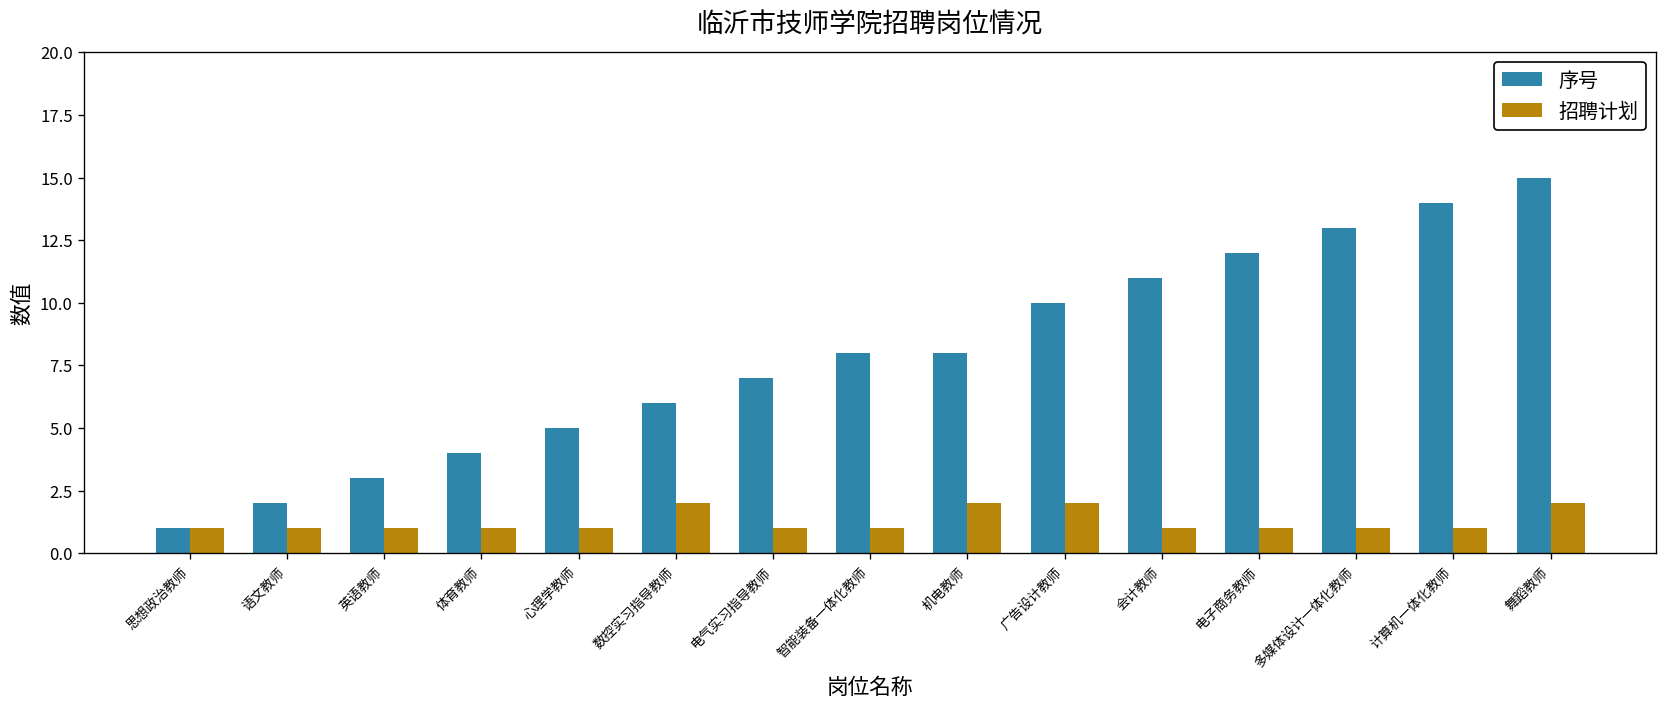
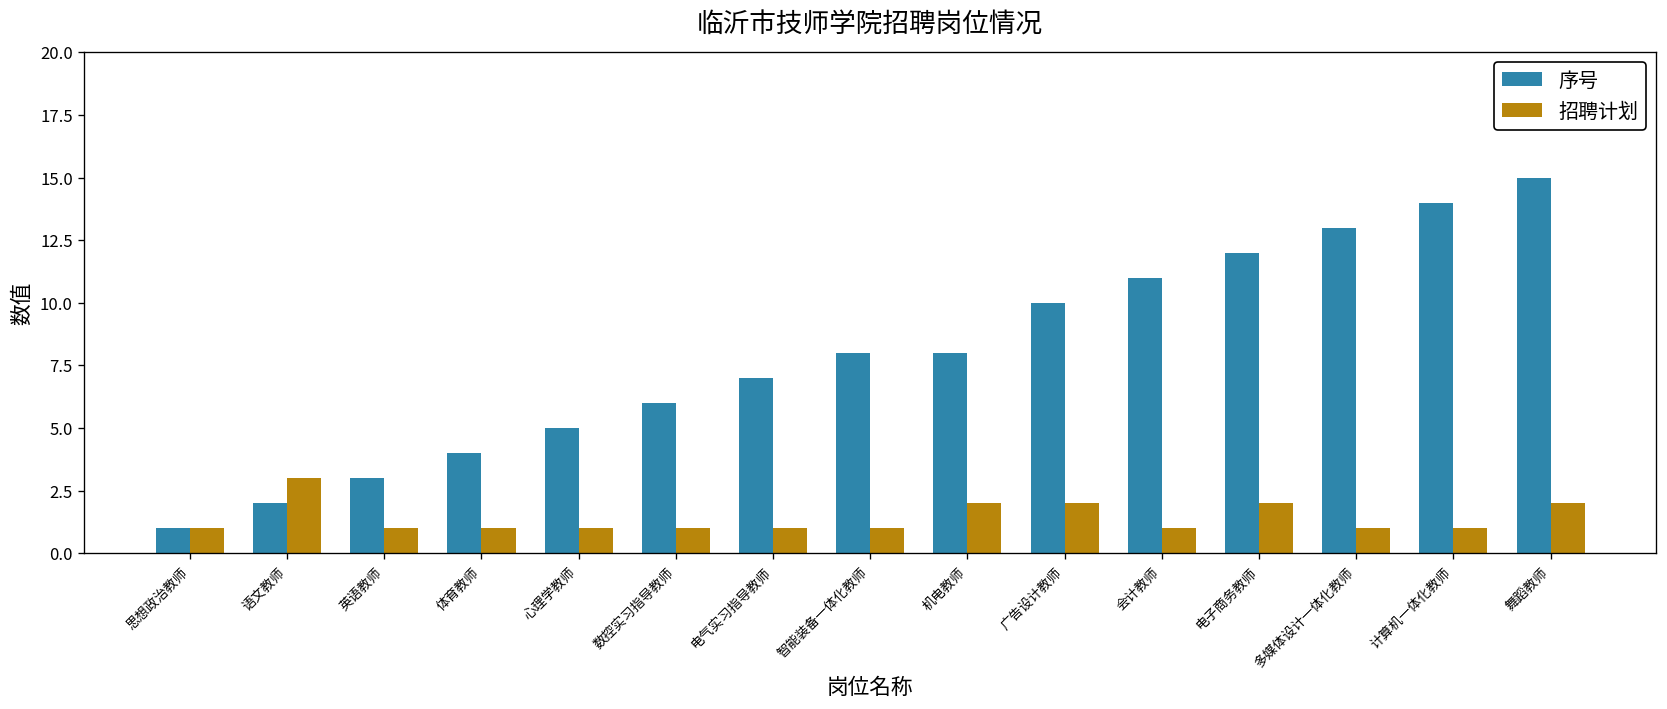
  {
    "序号": {
      "思想政治教师": 1,
      "语文教师": 2,
      "英语教师": 3,
      "体育教师": 4,
      "心理学教师": 5,
      "数控实习指导教师": 6,
      "电气实习指导教师": 7,
      "智能装备一体化教师": 8,
      "机电教师": 8,
      "广告设计教师": 10,
      "会计教师": 11,
      "电子商务教师": 12,
      "多媒体设计一体化教师": 13,
      "计算机一体化教师": 14,
      "舞蹈教师": 15
    },
    "招聘计划": {
      "思想政治教师": 1,
-     "语文教师": 1,
+     "语文教师": 3,
      "英语教师": 1,
      "体育教师": 1,
      "心理学教师": 1,
-     "数控实习指导教师": 2,
+     "数控实习指导教师": 1,
      "电气实习指导教师": 1,
      "智能装备一体化教师": 1,
      "机电教师": 2,
      "广告设计教师": 2,
      "会计教师": 1,
-     "电子商务教师": 1,
+     "电子商务教师": 2,
      "多媒体设计一体化教师": 1,
      "计算机一体化教师": 1,
      "舞蹈教师": 2
    }
  }
